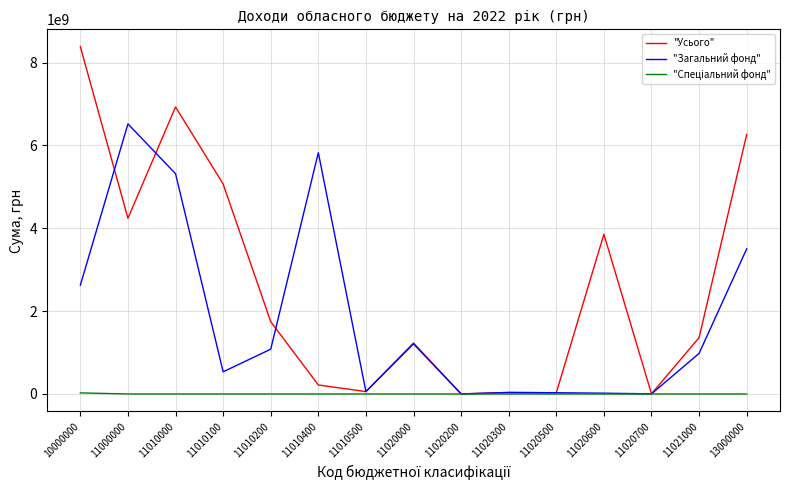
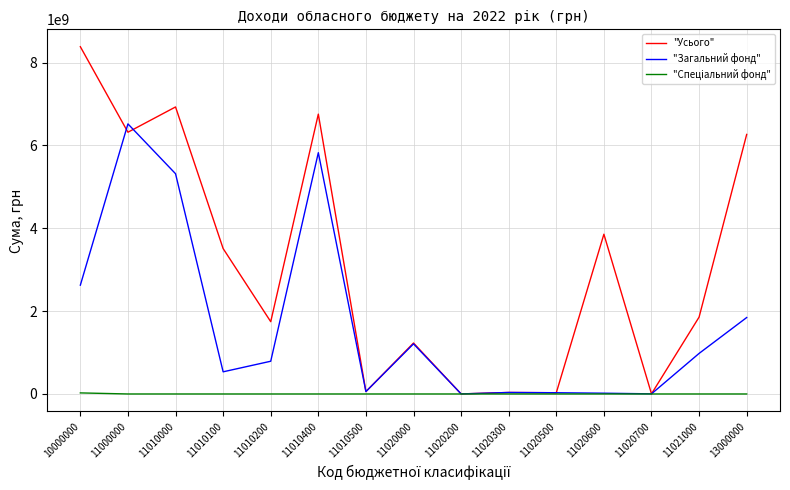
  {
    "\"Усього\"": {
      "10000000": 8400000000,
-     "11000000": 4200000000,
+     "11000000": 6300000000,
      "11010000": 6900000000,
-     "11010100": 5100000000,
+     "11010100": 3500000000,
      "11010200": 1700000000,
-     "11010400": 200000000,
+     "11010400": 6800000000,
      "11020600": 3900000000,
-     "11021000": 1400000000,
+     "11021000": 1900000000,
      "13000000": 6300000000
    },
    "\"Загальний фонд\"": {
      "10000000": 2600000000,
      "11000000": 6500000000,
      "11010000": 5300000000,
      "11010100": 500000000,
-     "11010200": 1100000000,
+     "11010200": 800000000,
      "11010400": 5800000000,
      "11021000": 1000000000,
-     "13000000": 3500000000
+     "13000000": 1800000000
    },
    "\"Спеціальний фонд\"": {
      "10000000": 0,
      "11000000": 0,
      "11010000": 0,
      "11010100": 0,
      "11010200": 0,
      "11010400": 0,
      "11020000": 0,
      "11021000": 0,
      "13000000": 0
    }
  }
